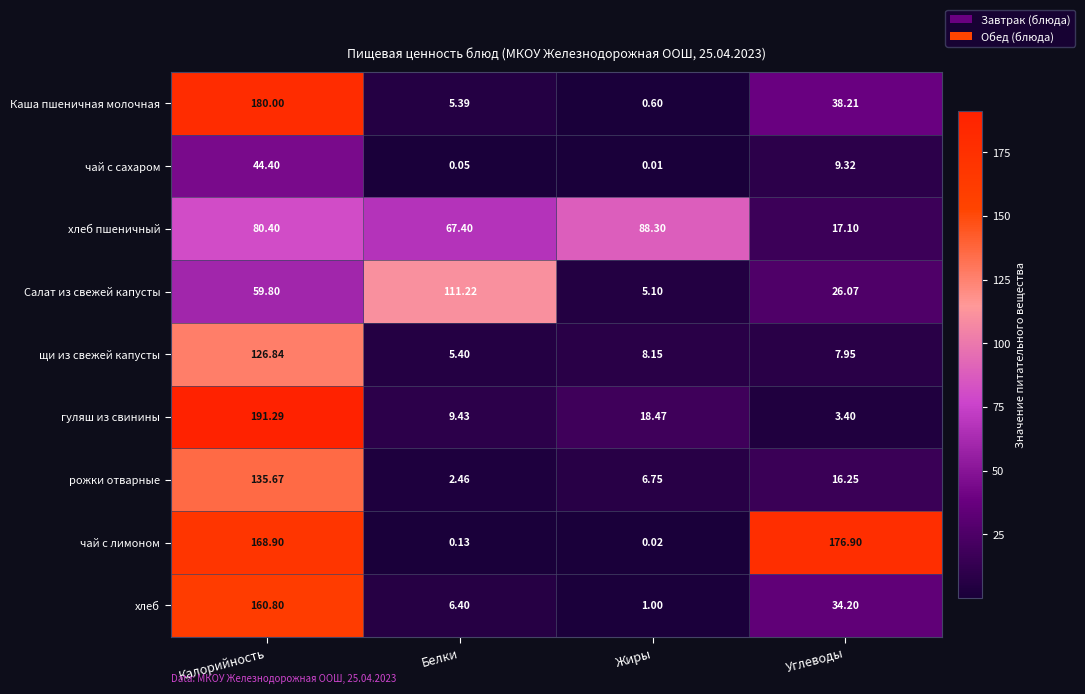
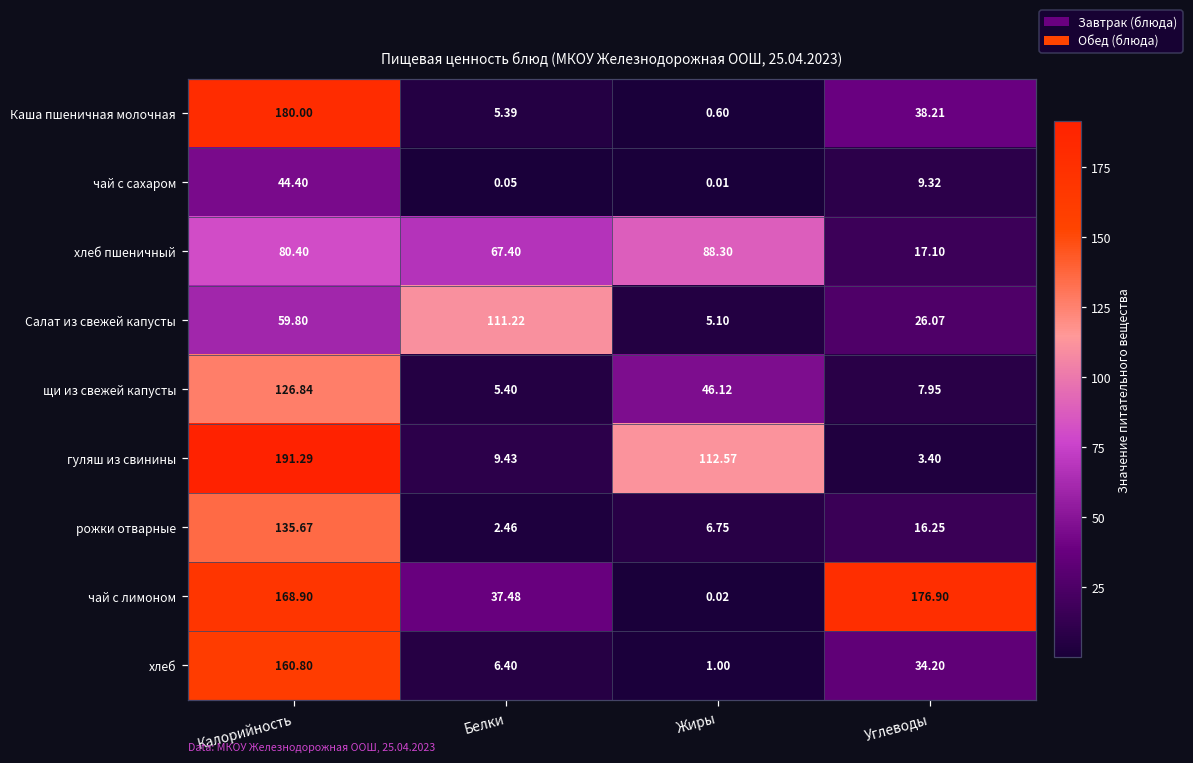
  {
    "Каша пшеничная молочная": {
      "Калорийность": 180.00,
      "Белки": 5.39,
      "Жиры": 0.60,
      "Углеводы": 38.21
    },
    "чай с сахаром": {
      "Калорийность": 44.40,
      "Белки": 0.05,
      "Жиры": 0.01,
      "Углеводы": 9.32
    },
    "хлеб пшеничный": {
      "Калорийность": 80.40,
      "Белки": 67.40,
      "Жиры": 88.30,
      "Углеводы": 17.10
    },
    "Салат из свежей капусты": {
      "Калорийность": 59.80,
      "Белки": 111.22,
      "Жиры": 5.10,
      "Углеводы": 26.07
    },
    "щи из свежей капусты": {
      "Калорийность": 126.84,
      "Белки": 5.40,
-     "Жиры": 8.15,
+     "Жиры": 46.12,
      "Углеводы": 7.95
    },
    "гуляш из свинины": {
      "Калорийность": 191.29,
      "Белки": 9.43,
-     "Жиры": 18.47,
+     "Жиры": 112.57,
      "Углеводы": 3.40
    },
    "рожки отварные": {
      "Калорийность": 135.67,
      "Белки": 2.46,
      "Жиры": 6.75,
      "Углеводы": 16.25
    },
    "чай с лимоном": {
      "Калорийность": 168.90,
-     "Белки": 0.13,
+     "Белки": 37.48,
      "Жиры": 0.02,
      "Углеводы": 176.90
    },
    "хлеб": {
      "Калорийность": 160.80,
      "Белки": 6.40,
      "Жиры": 1.00,
      "Углеводы": 34.20
    }
  }
